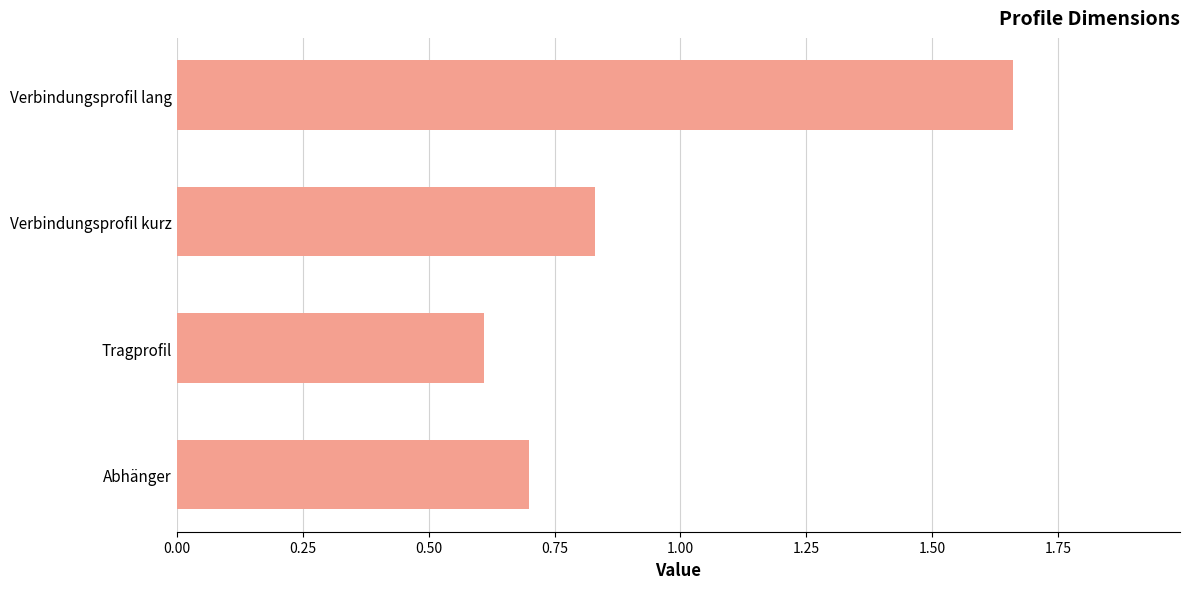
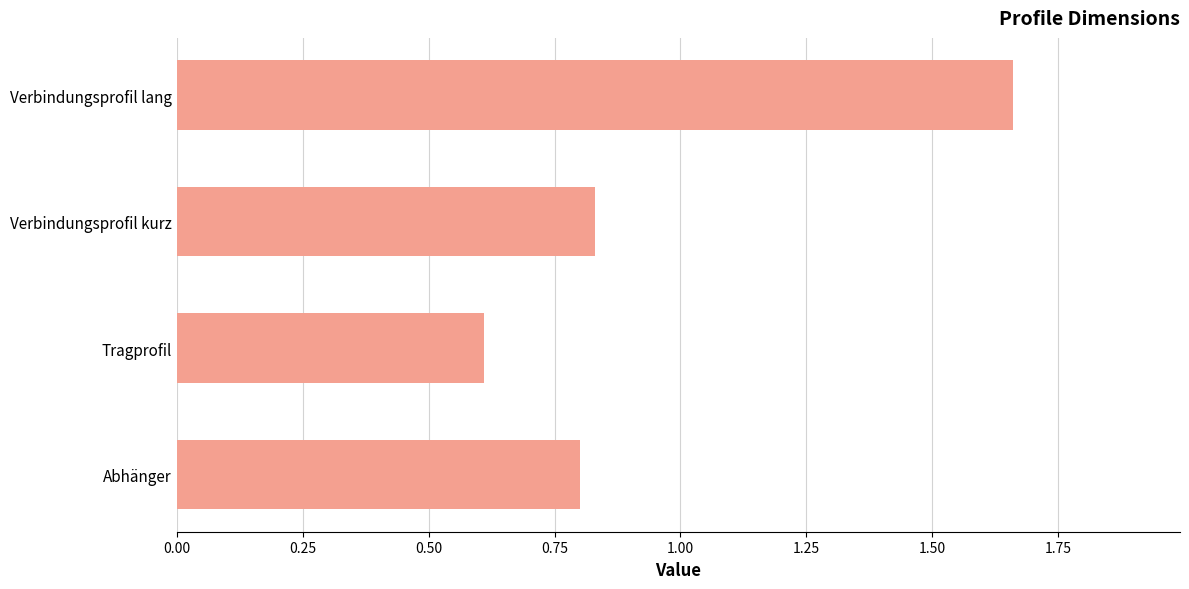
  {
    "Verbindungsprofil lang": 1.66,
    "Verbindungsprofil kurz": 0.83,
    "Tragprofil": 0.61,
-   "Abhänger": 0.7
+   "Abhänger": 0.8
  }
